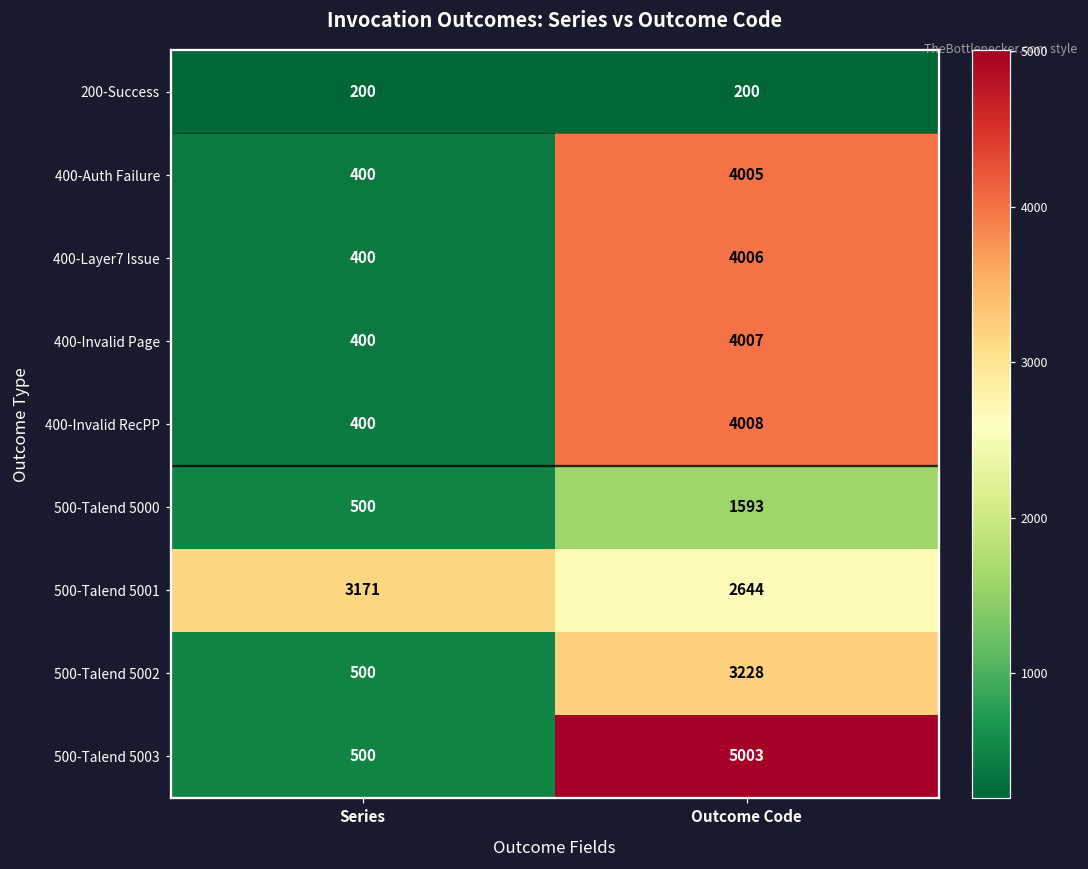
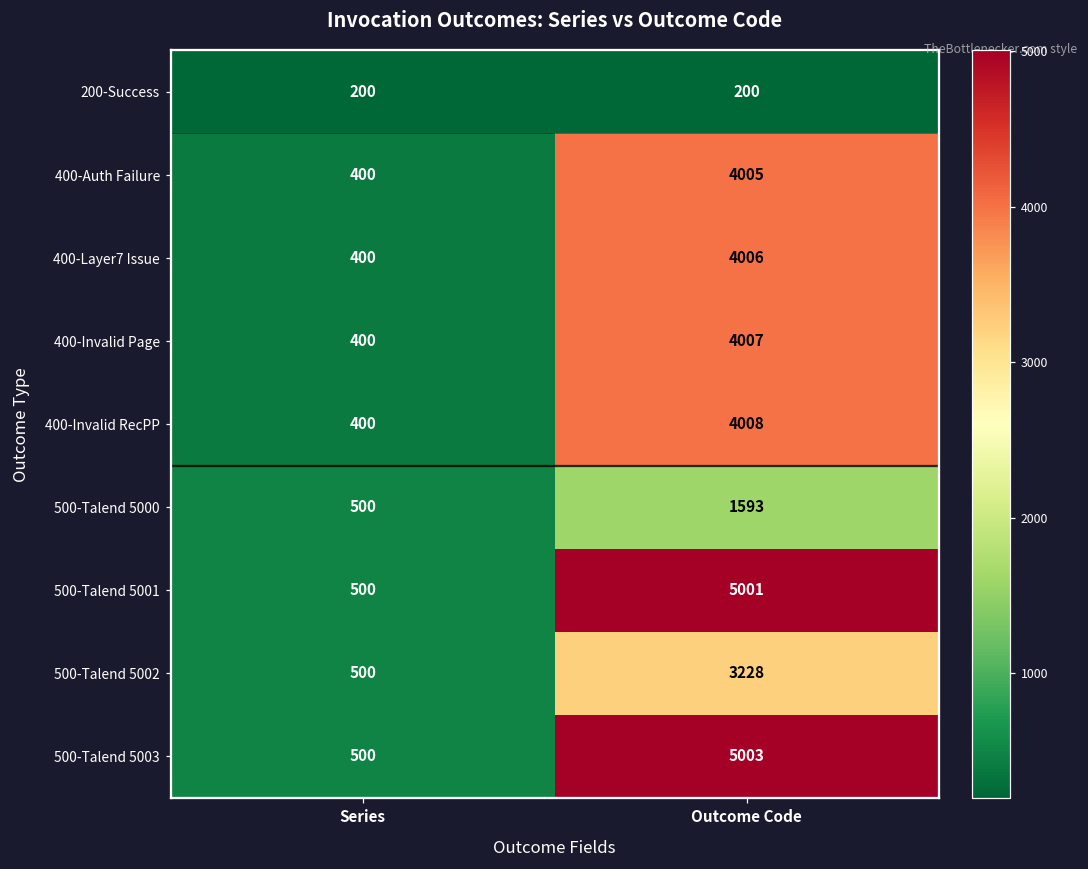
  {
    "200-Success": {
      "Series": 200,
      "Outcome Code": 200
    },
    "400-Auth Failure": {
      "Series": 400,
      "Outcome Code": 4005
    },
    "400-Layer7 Issue": {
      "Series": 400,
      "Outcome Code": 4006
    },
    "400-Invalid Page": {
      "Series": 400,
      "Outcome Code": 4007
    },
    "400-Invalid RecPP": {
      "Series": 400,
      "Outcome Code": 4008
    },
    "500-Talend 5000": {
      "Series": 500,
      "Outcome Code": 1593
    },
    "500-Talend 5001": {
-     "Series": 3171,
-     "Outcome Code": 2644
+     "Series": 500,
+     "Outcome Code": 5001
    },
    "500-Talend 5002": {
      "Series": 500,
      "Outcome Code": 3228
    },
    "500-Talend 5003": {
      "Series": 500,
      "Outcome Code": 5003
    }
  }
